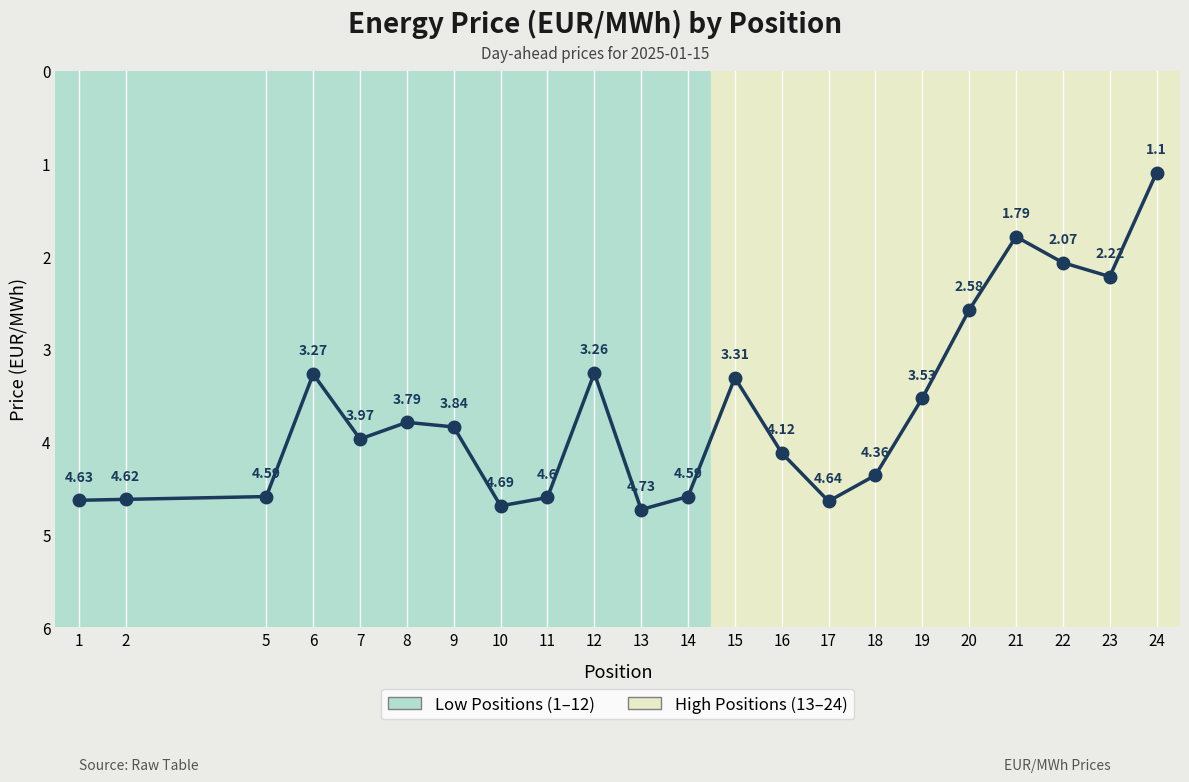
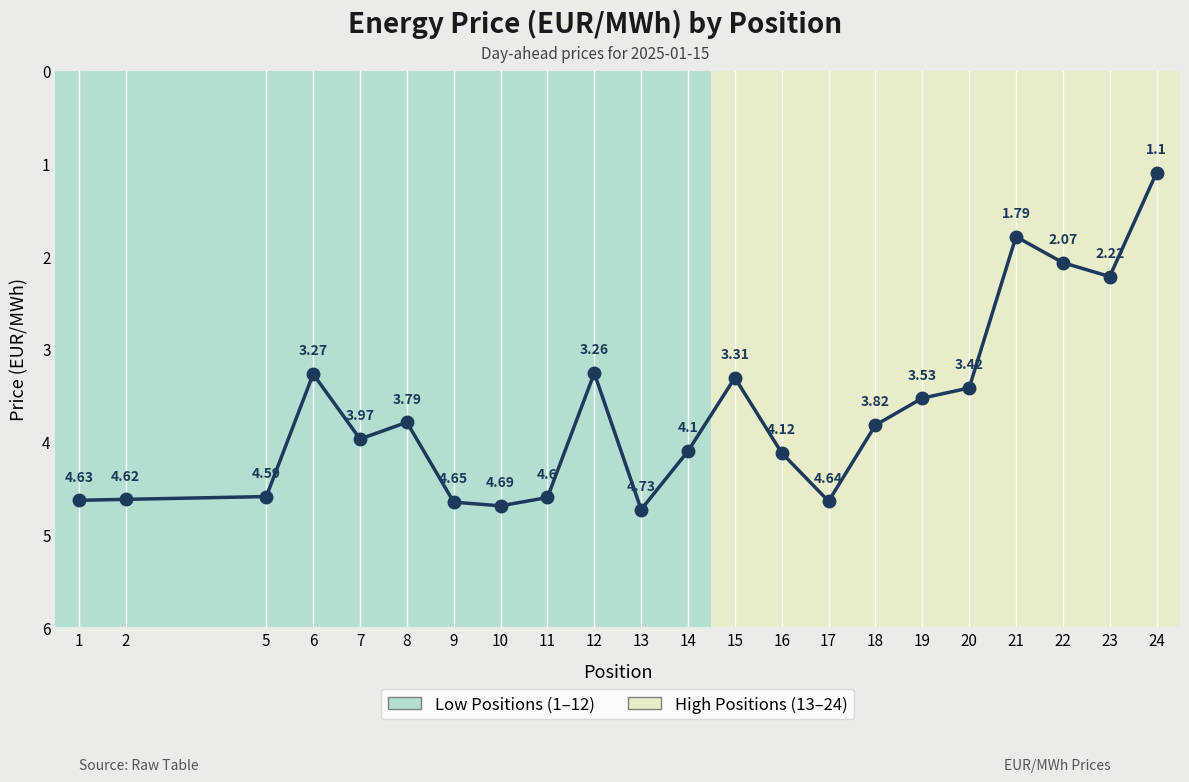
  {
    "1": 4.63,
    "2": 4.62,
    "5": 4.59,
    "6": 3.27,
    "7": 3.97,
    "8": 3.79,
-   "9": 3.84,
+   "9": 4.65,
    "10": 4.69,
    "11": 4.6,
    "12": 3.26,
    "13": 4.73,
-   "14": 4.59,
+   "14": 4.1,
    "15": 3.31,
    "16": 4.12,
    "17": 4.64,
-   "18": 4.36,
+   "18": 3.82,
    "19": 3.53,
-   "20": 2.58,
+   "20": 3.42,
    "21": 1.79,
    "22": 2.07,
    "23": 2.22,
    "24": 1.1
  }
